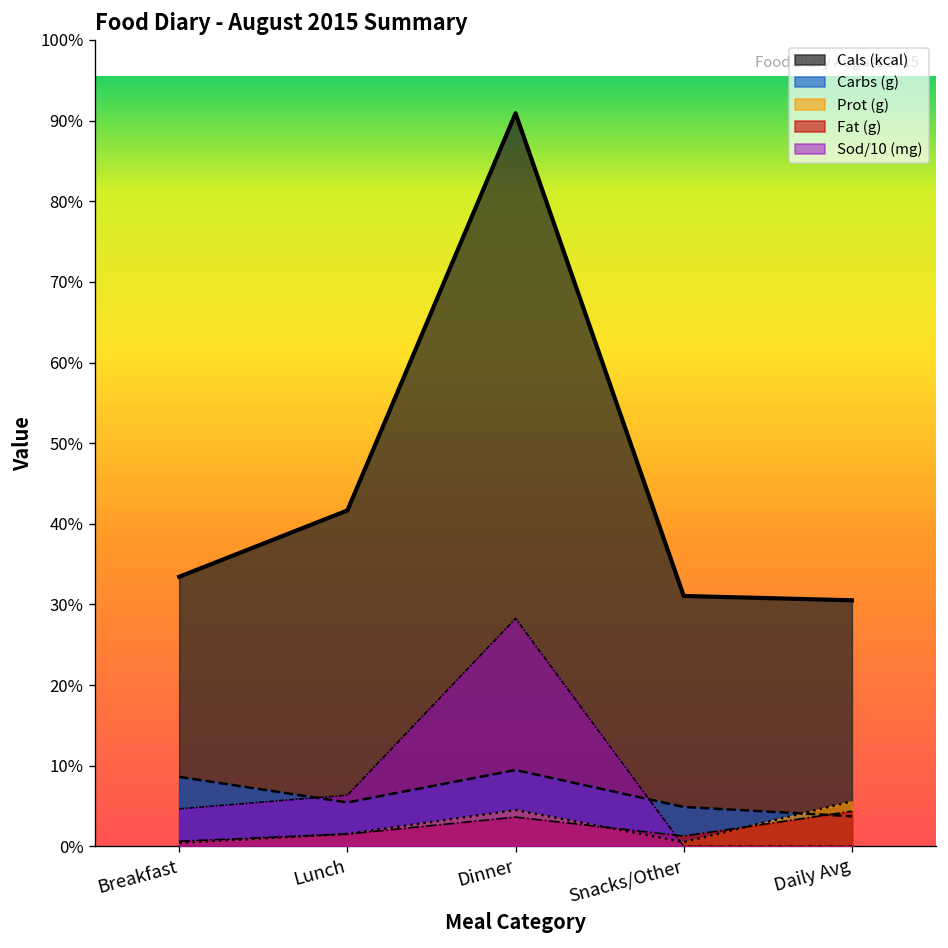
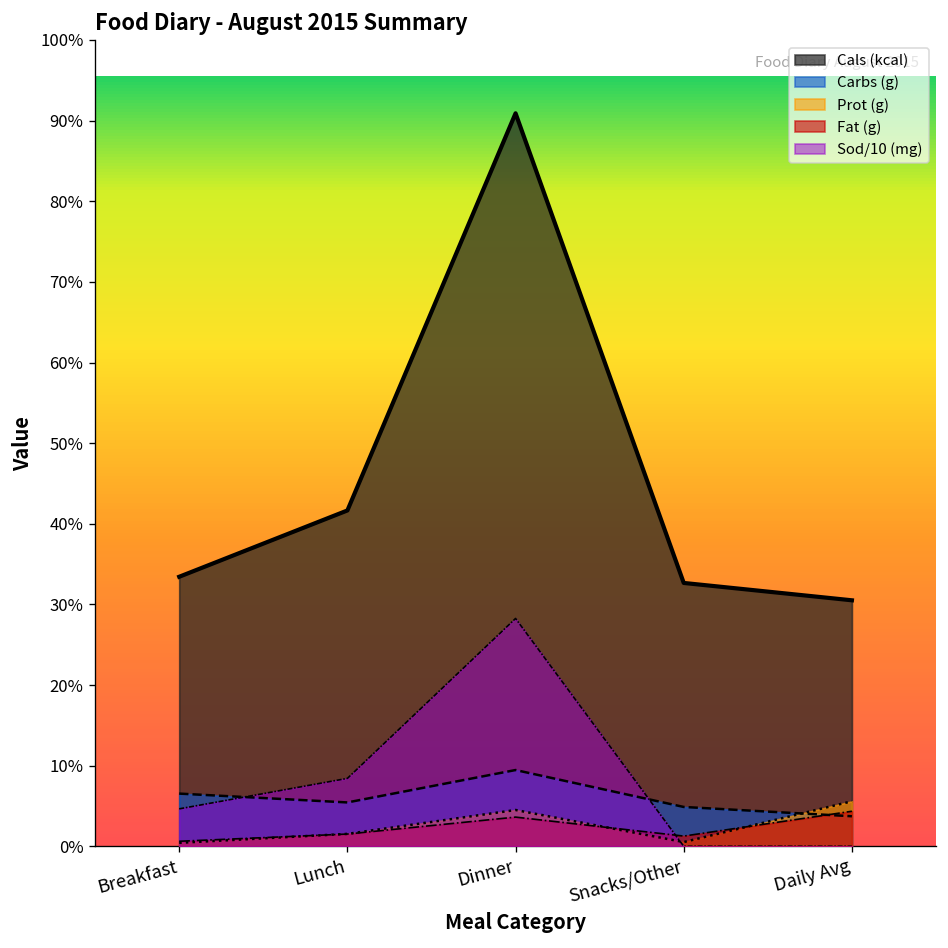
  {
    "Cals (kcal)": {
      "Breakfast": "33%",
      "Lunch": "42%",
      "Dinner": "91%",
-     "Snacks/Other": "31%",
+     "Snacks/Other": "33%",
      "Daily Avg": "31%"
    },
    "Carbs (g)": {
-     "Breakfast": "9%",
+     "Breakfast": "7%",
      "Lunch": "5%",
      "Dinner": "9%",
      "Snacks/Other": "5%",
      "Daily Avg": "4%"
    },
    "Prot (g)": {
      "Dinner": "4%",
      "Snacks/Other": "1%",
      "Daily Avg": "6%"
    },
    "Fat (g)": {
      "Dinner": "4%",
      "Snacks/Other": "1%",
      "Daily Avg": "4%"
    },
    "Sod/10 (mg)": {
      "Breakfast": "5%",
-     "Lunch": "6%",
+     "Lunch": "8%",
      "Dinner": "28%",
      "Snacks/Other": "0%",
      "Daily Avg": "0%"
    }
  }
